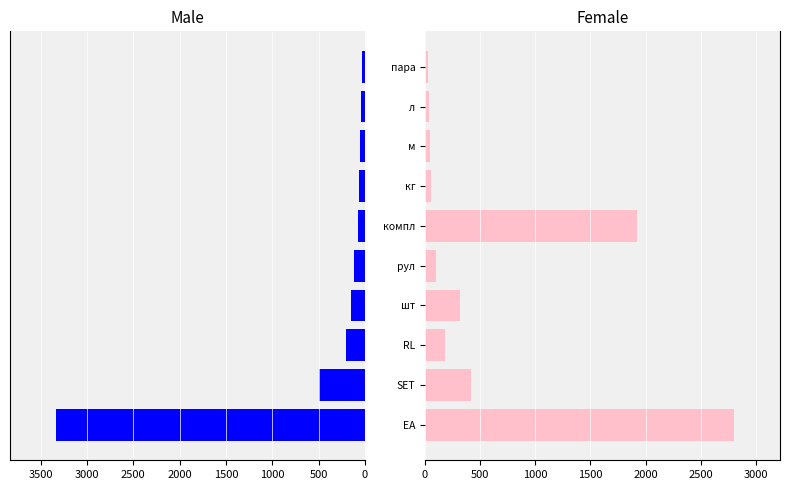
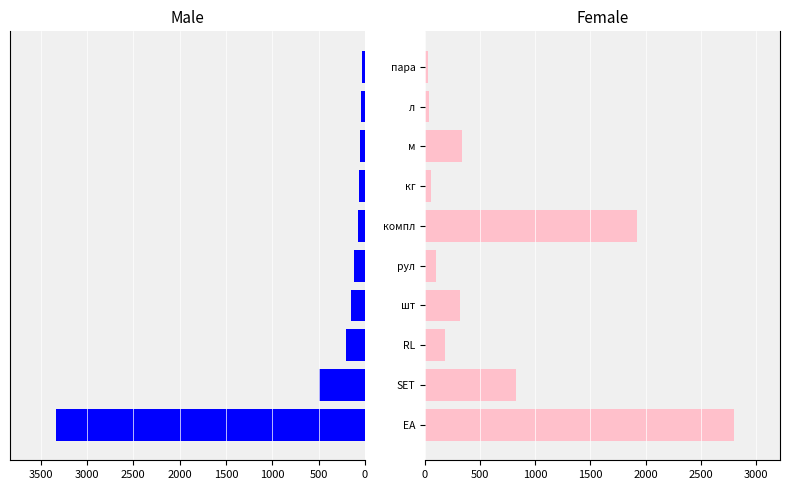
  {
    "Female": {
      "пара": 30,
      "л": 40,
-     "м": 50,
+     "м": 340,
      "кг": 60,
      "компл": 1920,
      "рул": 100,
      "шт": 310,
      "RL": 180,
-     "SET": 420,
+     "SET": 830,
      "EA": 2800
    }
  }
